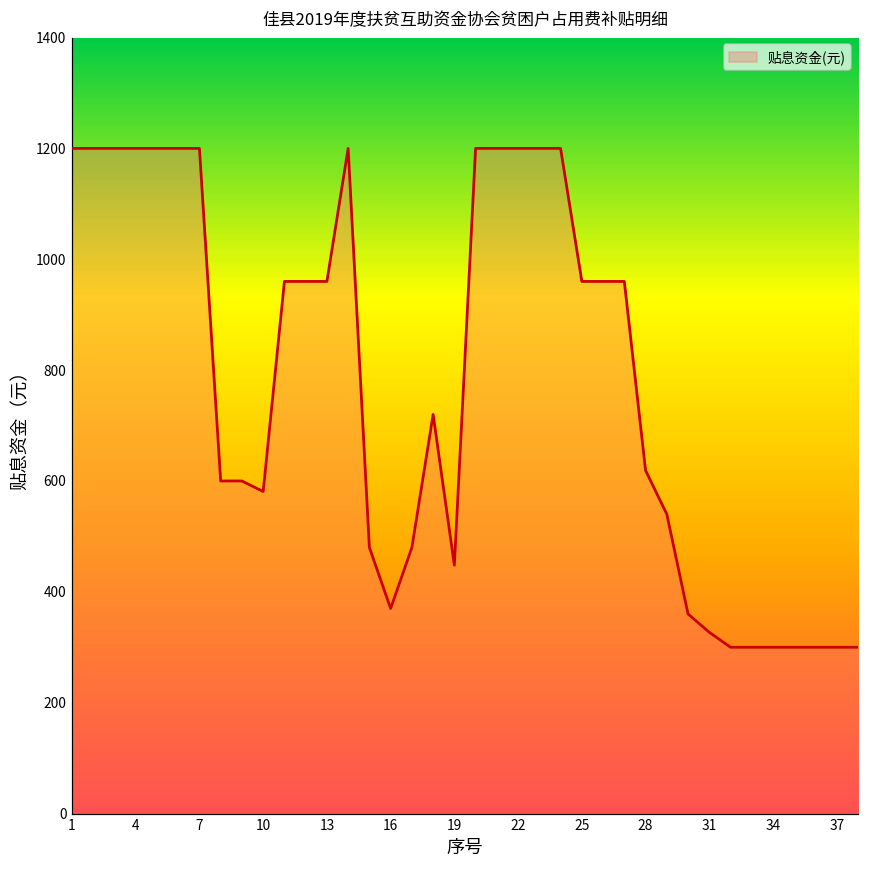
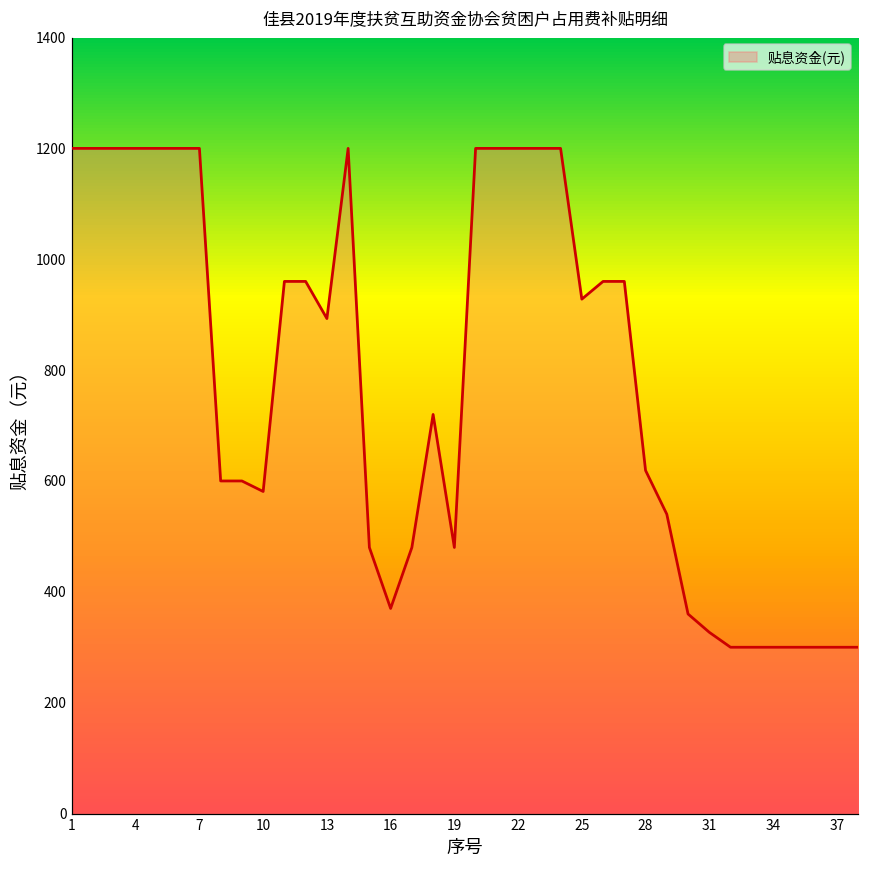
  {
    "1": 1200,
    "4": 1200,
    "7": 1200,
    "10": 580,
-   "13": 960,
+   "13": 890,
    "16": 370,
-   "19": 450,
+   "19": 480,
    "22": 1200,
-   "25": 960,
+   "25": 930,
    "28": 620,
    "31": 330,
    "34": 300,
    "37": 300
  }
